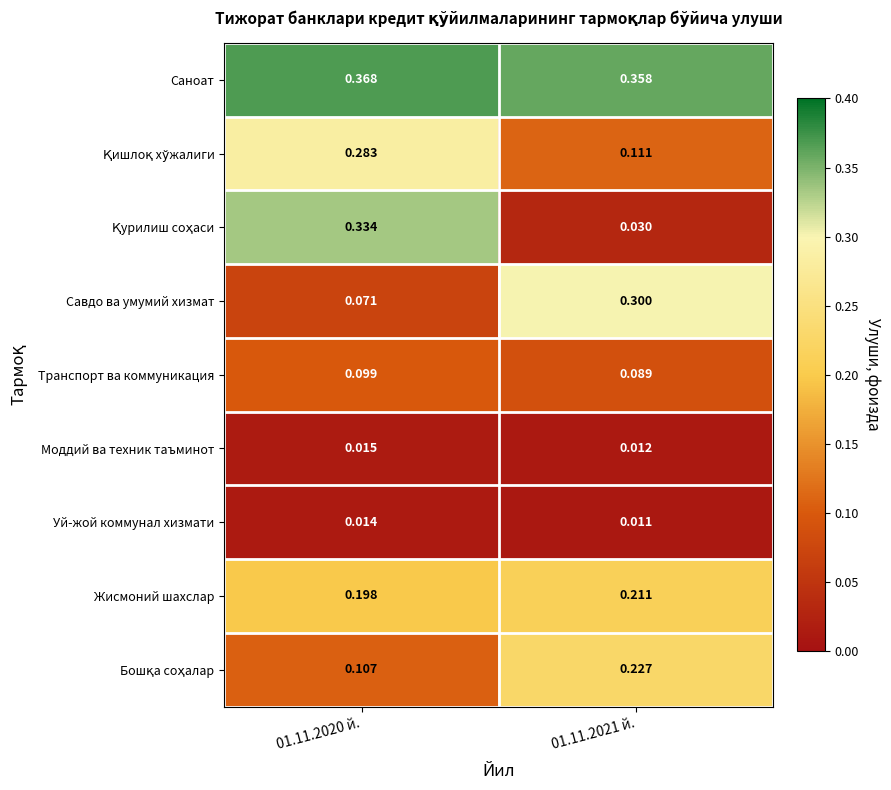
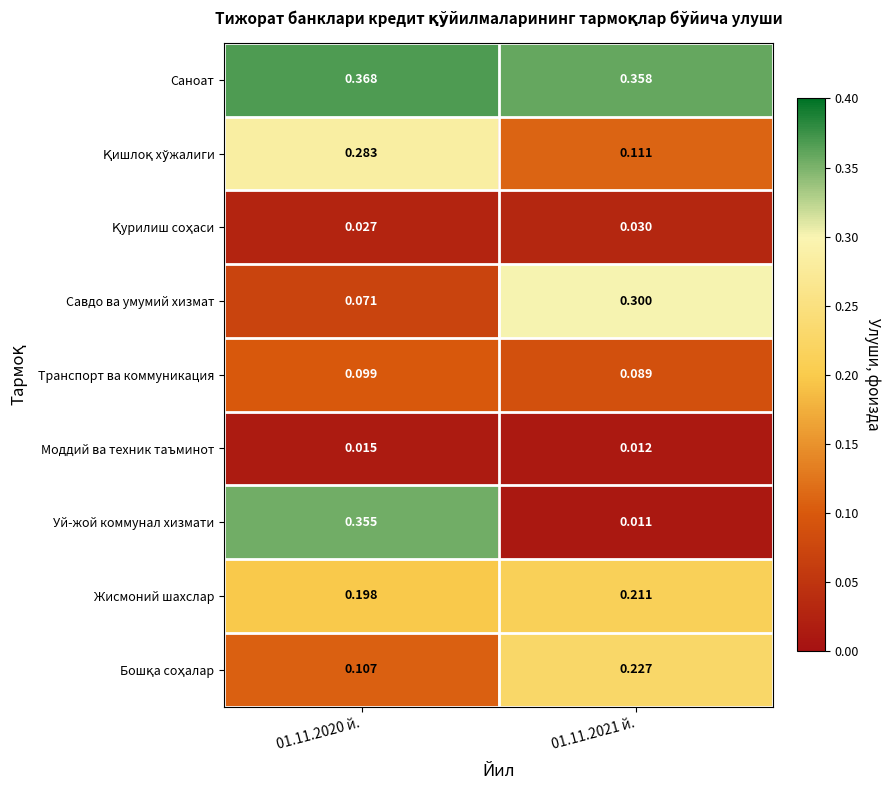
  {
    "Саноат": {
      "01.11.2020 й.": 0.368,
      "01.11.2021 й.": 0.358
    },
    "Қишлоқ хўжалиги": {
      "01.11.2020 й.": 0.283,
      "01.11.2021 й.": 0.111
    },
    "Қурилиш соҳаси": {
-     "01.11.2020 й.": 0.334,
+     "01.11.2020 й.": 0.027,
      "01.11.2021 й.": 0.030
    },
    "Савдо ва умумий хизмат": {
      "01.11.2020 й.": 0.071,
      "01.11.2021 й.": 0.300
    },
    "Транспорт ва коммуникация": {
      "01.11.2020 й.": 0.099,
      "01.11.2021 й.": 0.089
    },
    "Моддий ва техник таъминот": {
      "01.11.2020 й.": 0.015,
      "01.11.2021 й.": 0.012
    },
    "Уй-жой коммунал хизмати": {
-     "01.11.2020 й.": 0.014,
+     "01.11.2020 й.": 0.355,
      "01.11.2021 й.": 0.011
    },
    "Жисмоний шахслар": {
      "01.11.2020 й.": 0.198,
      "01.11.2021 й.": 0.211
    },
    "Бошқа соҳалар": {
      "01.11.2020 й.": 0.107,
      "01.11.2021 й.": 0.227
    }
  }
